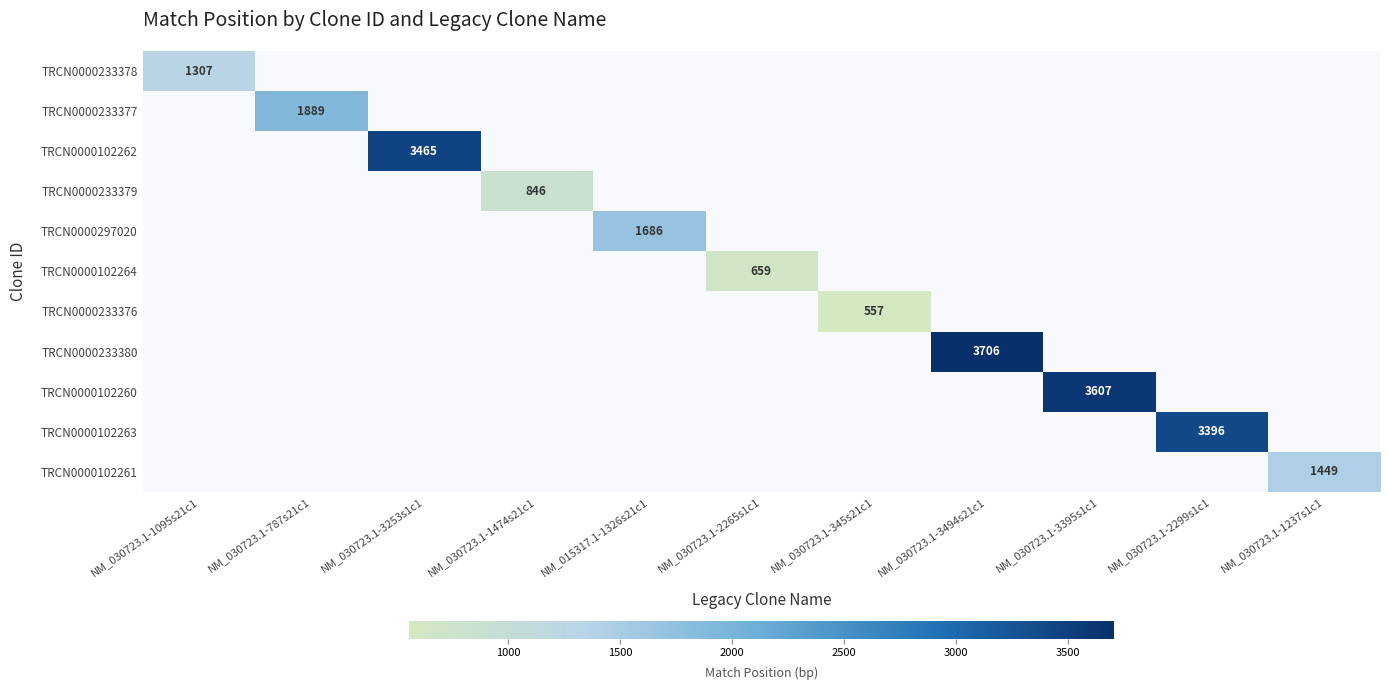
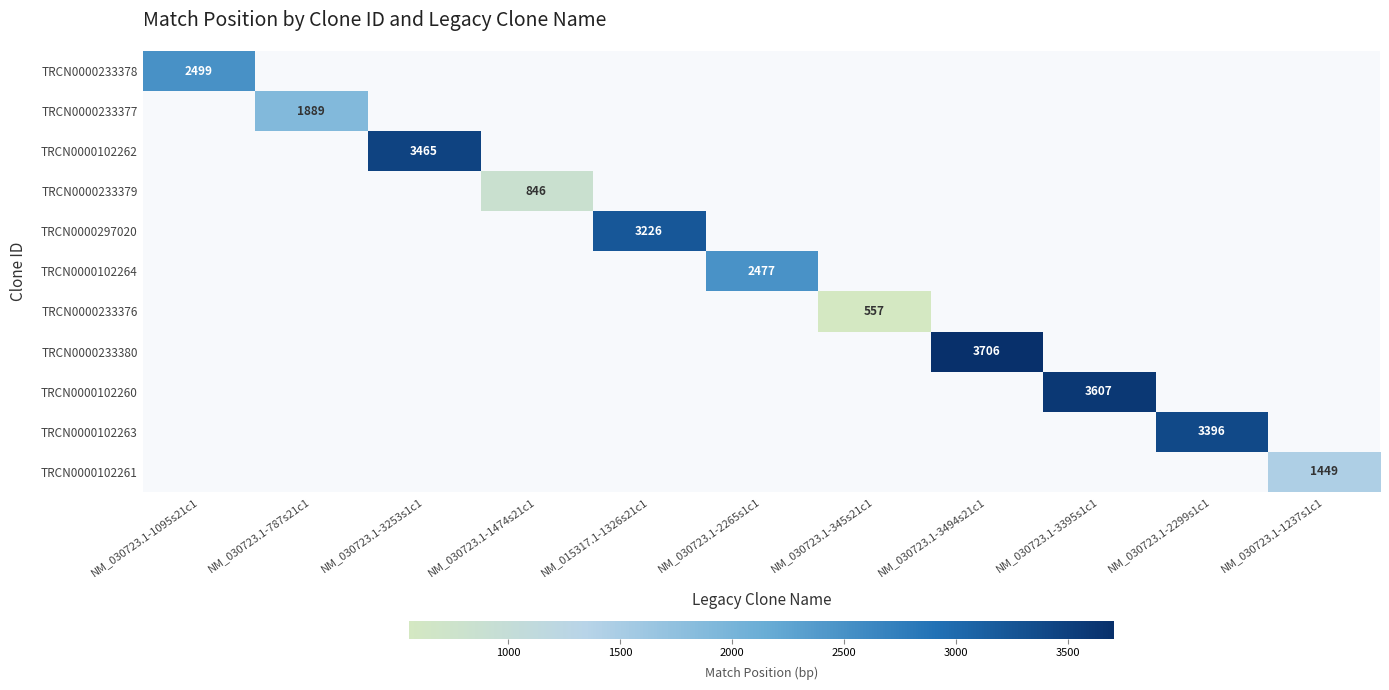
  {
    "TRCN0000233378": {
-     "NM_030723.1-1095s21c1": 1307
+     "NM_030723.1-1095s21c1": 2499
    },
    "TRCN0000233377": {
      "NM_030723.1-787s21c1": 1889
    },
    "TRCN0000102262": {
      "NM_030723.1-3253s1c1": 3465
    },
    "TRCN0000233379": {
      "NM_030723.1-1474s21c1": 846
    },
    "TRCN0000297020": {
-     "NM_015317.1-1326s21c1": 1686
+     "NM_015317.1-1326s21c1": 3226
    },
    "TRCN0000102264": {
-     "NM_030723.1-2265s1c1": 659
+     "NM_030723.1-2265s1c1": 2477
    },
    "TRCN0000233376": {
      "NM_030723.1-345s21c1": 557
    },
    "TRCN0000233380": {
      "NM_030723.1-3494s21c1": 3706
    },
    "TRCN0000102260": {
      "NM_030723.1-3395s1c1": 3607
    },
    "TRCN0000102263": {
      "NM_030723.1-2299s1c1": 3396
    },
    "TRCN0000102261": {
      "NM_030723.1-1237s1c1": 1449
    }
  }
